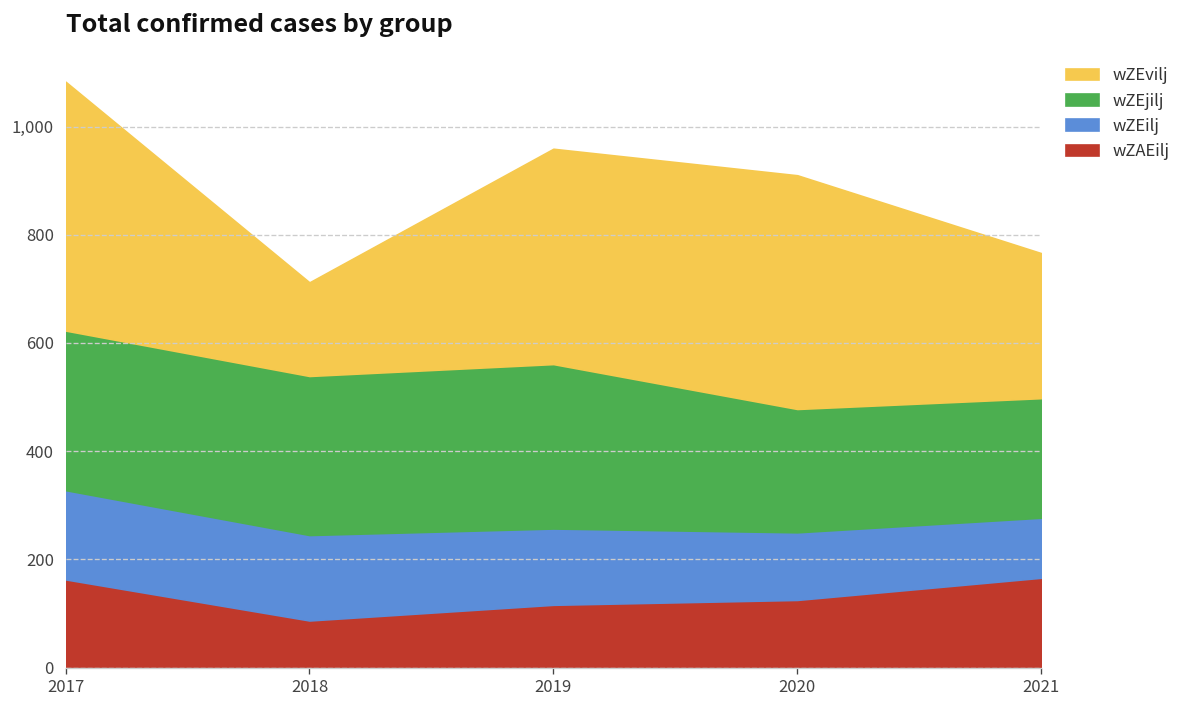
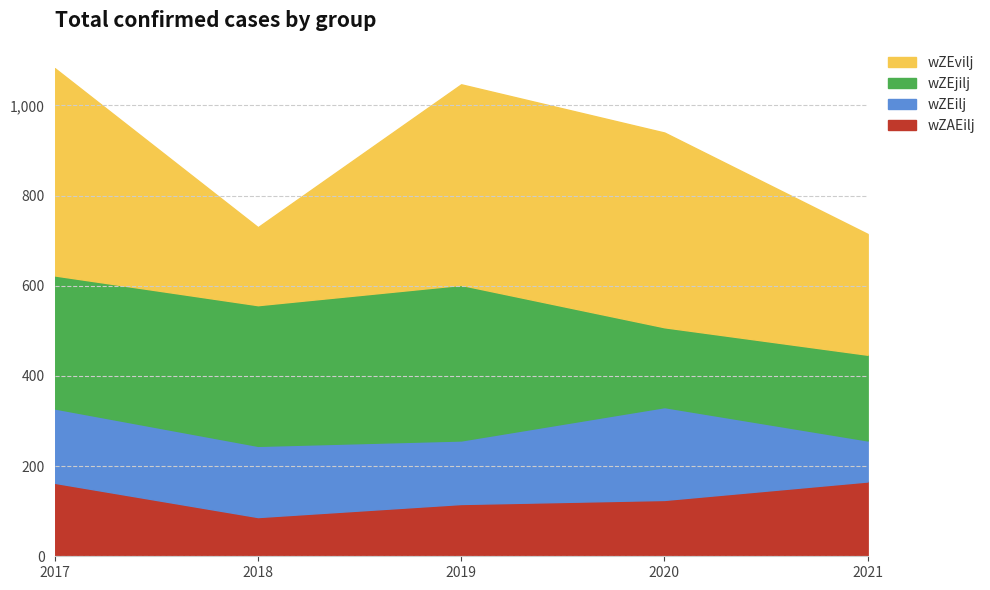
  {
    "wZEilj": {
-     "2020": 130,
-     "2021": 110
+     "2020": 210,
+     "2021": 90
    },
    "wZEjilj": {
-     "2018": 290,
-     "2019": 300,
-     "2020": 230,
-     "2021": 220
+     "2018": 310,
+     "2019": 350,
+     "2020": 180,
+     "2021": 190
    },
    "wZEvilj": {
      "2017": 460,
      "2018": 170,
-     "2019": 400,
+     "2019": 450,
      "2020": 430,
      "2021": 270
    }
  }
